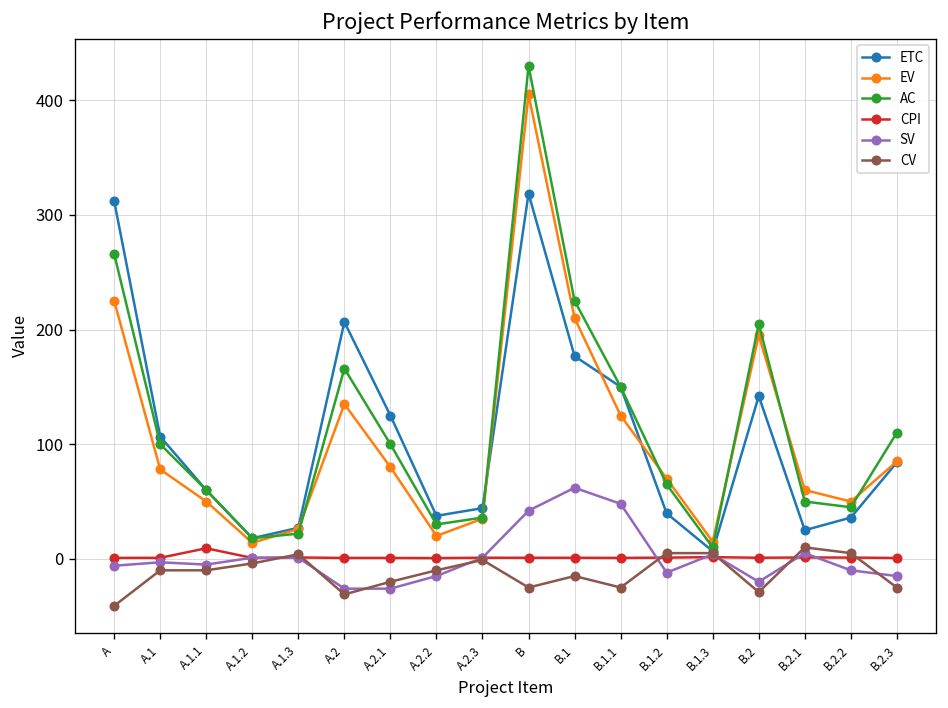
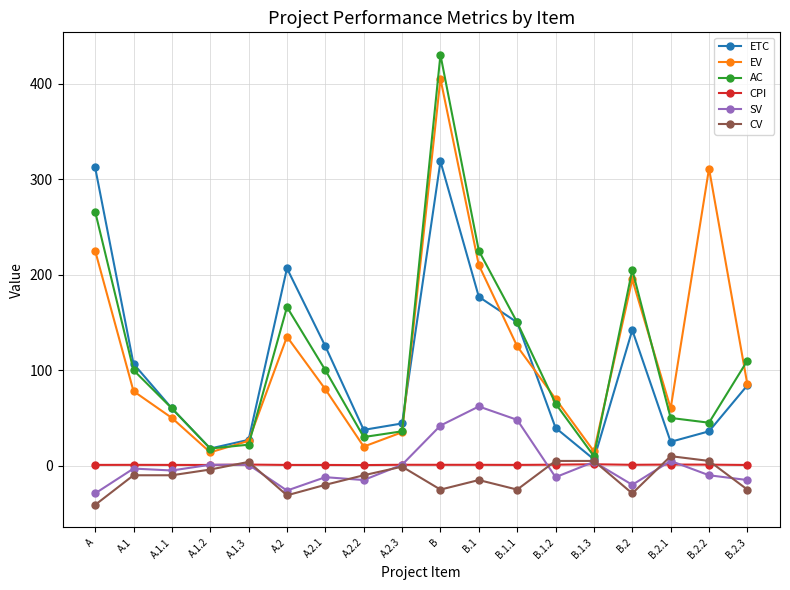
  {
    "ETC": {
      "A": 310,
      "A.1": 110,
      "A.2": 210,
      "A.2.1": 130,
      "A.2.2": 40,
      "A.2.3": 40,
      "B": 320,
      "B.1": 180,
      "B.1.2": 40,
      "B.2": 140,
      "B.2.1": 30,
      "B.2.2": 40
    },
    "EV": {
      "A": 230,
      "A.1": 80,
      "A.1.1": 50,
      "A.1.2": 10,
      "A.2": 140,
      "A.2.1": 80,
      "A.2.2": 20,
      "B": 410,
      "B.1": 210,
      "B.1.1": 130,
      "B.1.2": 70,
      "B.1.3": 20,
      "B.2": 200,
      "B.2.1": 60,
-     "B.2.2": 50
+     "B.2.2": 310
    },
    "AC": {
      "A": 270,
      "A.1": 100,
      "A.1.3": 20,
      "A.2": 170,
      "A.2.1": 100,
      "A.2.2": 30,
      "B": 430,
      "B.1": 230,
      "B.1.2": 70,
      "B.1.3": 10,
      "B.2": 210,
      "B.2.1": 50,
      "B.2.2": 50,
      "B.2.3": 110
    },
    "CPI": {
      "A": 0,
      "A.1": 0,
-     "A.1.1": 10,
+     "A.1.1": 0,
      "A.2": 0,
      "A.2.1": 0,
      "A.2.2": 0,
      "B": 0,
      "B.1": 0,
      "B.1.1": 0,
      "B.1.2": 0,
      "B.2": 0,
      "B.2.1": 0,
      "B.2.2": 0,
      "B.2.3": 0
    },
    "SV": {
-     "A": -10,
+     "A": -30,
      "A.1": 0,
      "A.1.1": -10,
      "A.2": -30,
-     "A.2.1": -30,
+     "A.2.1": -10,
      "A.2.2": -20,
      "B": 40,
      "B.1": 60,
      "B.1.1": 50,
      "B.1.2": -10,
      "B.2": -20,
      "B.2.1": 10,
      "B.2.2": -10,
      "B.2.3": -20
    },
    "CV": {
      "A": -40,
      "A.1": -10,
      "A.1.1": -10,
      "A.1.2": 0,
      "A.1.3": 0,
      "A.2": -30,
      "A.2.1": -20,
      "A.2.2": -10,
      "B": -30,
      "B.1": -20,
      "B.1.1": -30,
      "B.1.2": 10,
      "B.2": -30,
      "B.2.1": 10,
      "B.2.2": 10,
      "B.2.3": -30
    }
  }
